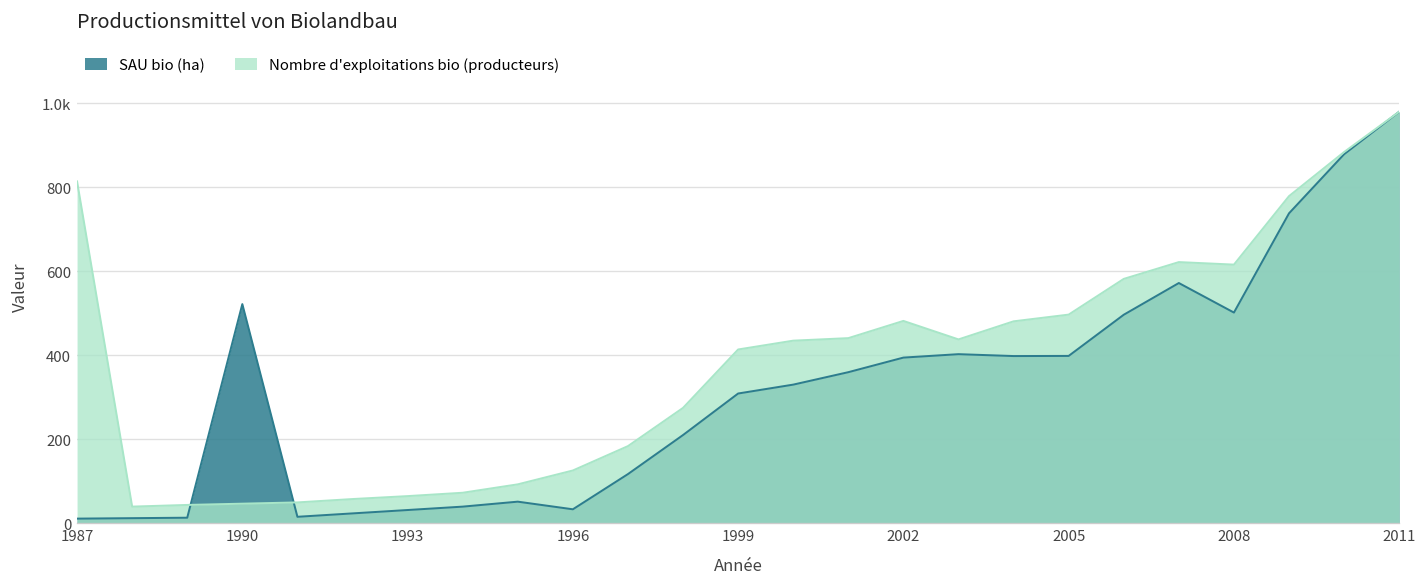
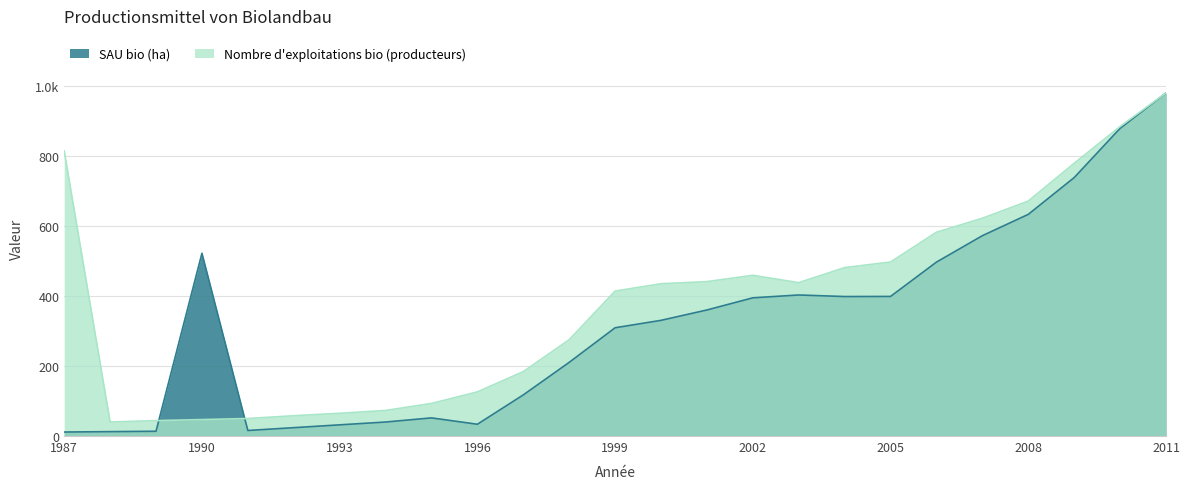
  {
    "SAU bio (ha)": {
      "1987": 10,
      "1990": 520,
      "1993": 30,
      "1996": 30,
      "1999": 310,
      "2002": 390,
      "2005": 400,
-     "2008": 500
+     "2008": 630
    },
    "Nombre d'exploitations bio (producteurs)": {
      "1987": 810,
      "1990": 50,
      "1993": 70,
      "1996": 130,
      "1999": 410,
-     "2002": 480,
+     "2002": 460,
      "2005": 500,
-     "2008": 620
+     "2008": 670
    }
  }
